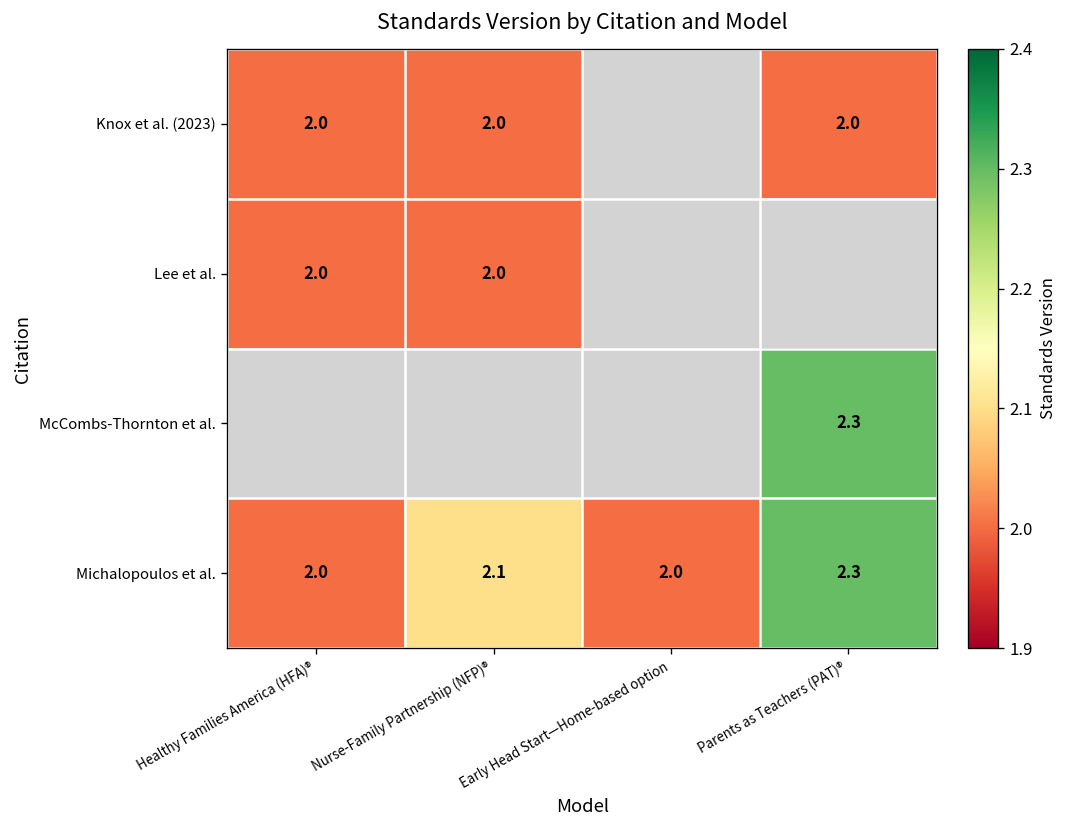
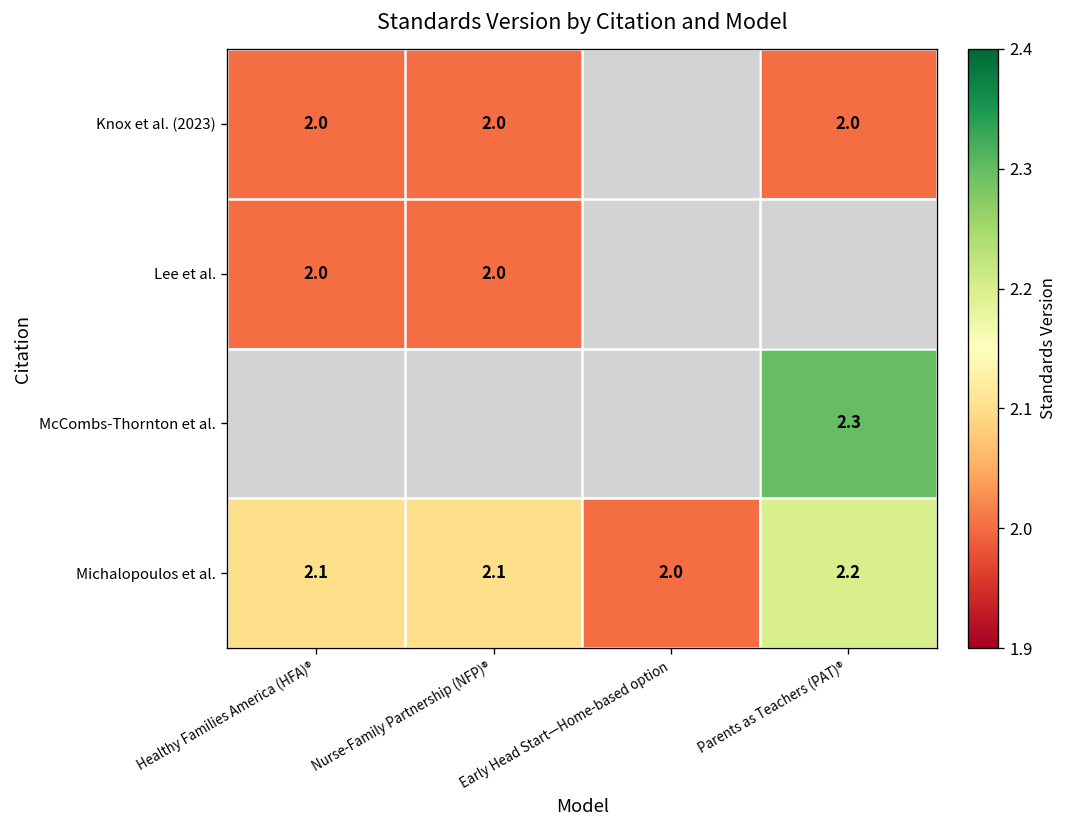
  {
    "Knox et al. (2023)": {
      "Healthy Families America (HFA)®": 2.0,
      "Nurse-Family Partnership (NFP)®": 2.0,
      "Parents as Teachers (PAT)®": 2.0
    },
    "Lee et al.": {
      "Healthy Families America (HFA)®": 2.0,
      "Nurse-Family Partnership (NFP)®": 2.0
    },
    "McCombs-Thornton et al.": {
      "Parents as Teachers (PAT)®": 2.3
    },
    "Michalopoulos et al.": {
-     "Healthy Families America (HFA)®": 2.0,
+     "Healthy Families America (HFA)®": 2.1,
      "Nurse-Family Partnership (NFP)®": 2.1,
      "Early Head Start—Home-based option": 2.0,
-     "Parents as Teachers (PAT)®": 2.3
+     "Parents as Teachers (PAT)®": 2.2
    }
  }
